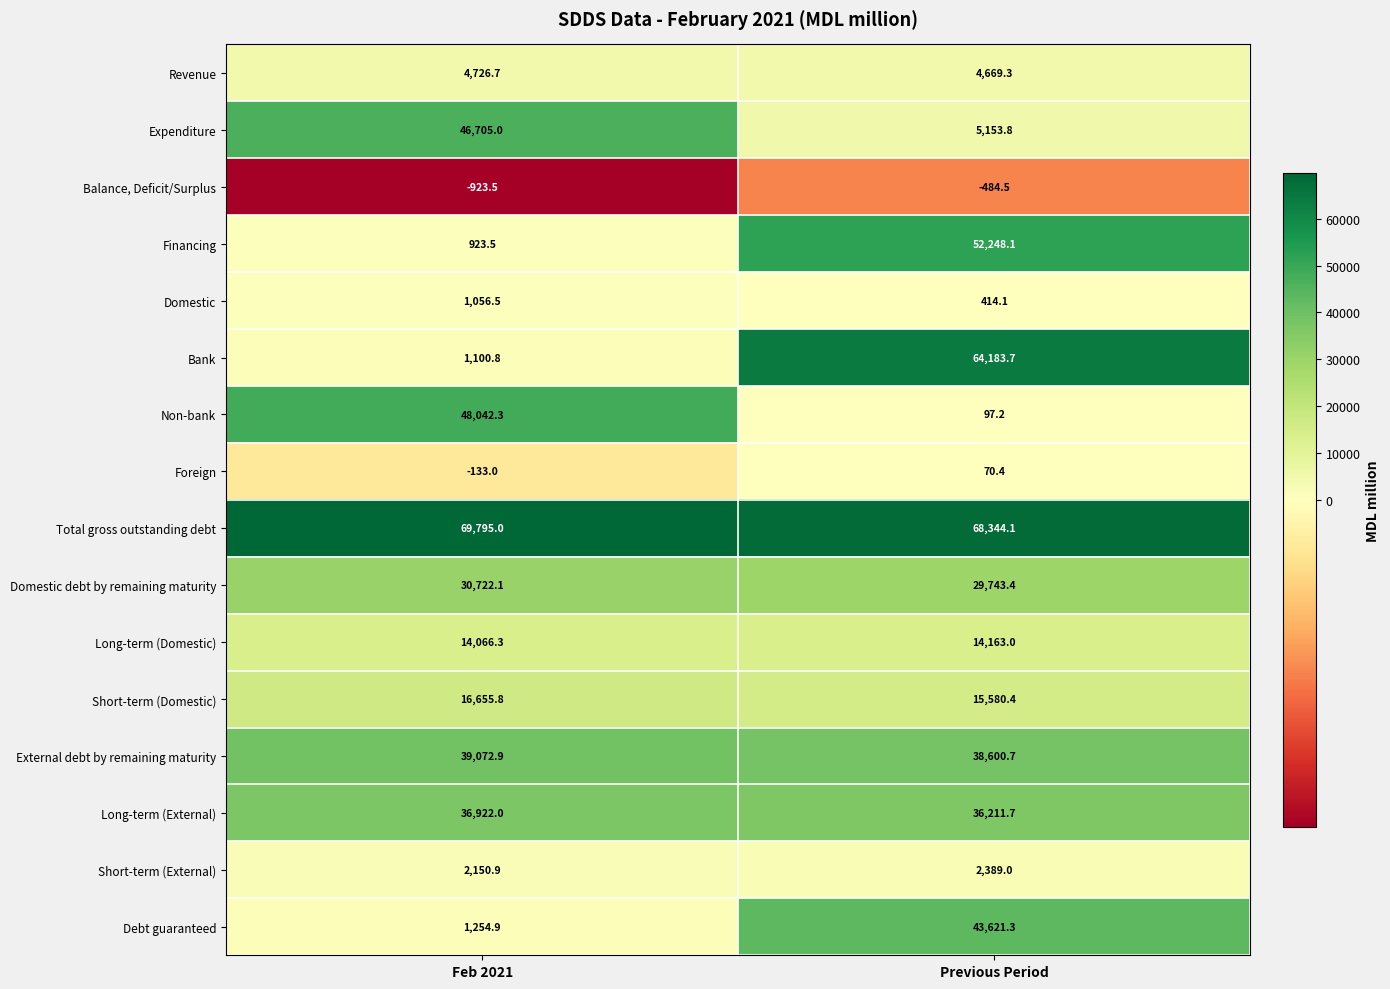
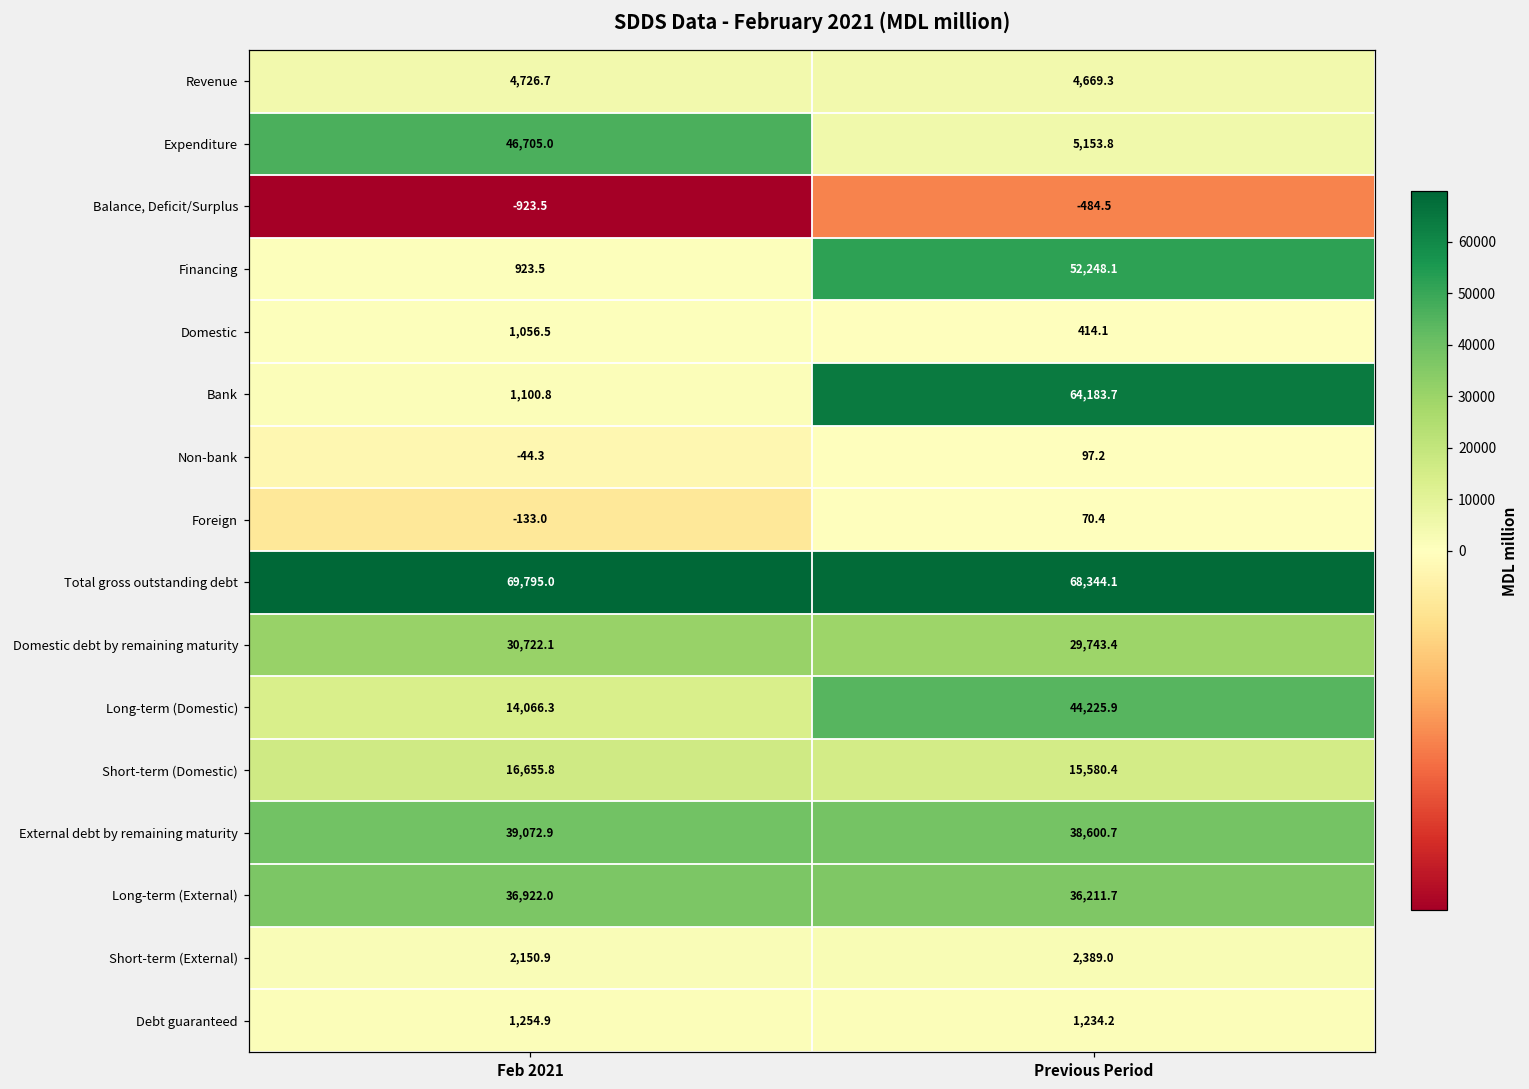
  {
    "Revenue": {
      "Feb 2021": "4,726.7",
      "Previous Period": "4,669.3"
    },
    "Expenditure": {
      "Feb 2021": "46,705.0",
      "Previous Period": "5,153.8"
    },
    "Balance, Deficit/Surplus": {
      "Feb 2021": "-923.5",
      "Previous Period": "-484.5"
    },
    "Financing": {
      "Feb 2021": "923.5",
      "Previous Period": "52,248.1"
    },
    "Domestic": {
      "Feb 2021": "1,056.5",
      "Previous Period": "414.1"
    },
    "Bank": {
      "Feb 2021": "1,100.8",
      "Previous Period": "64,183.7"
    },
    "Non-bank": {
-     "Feb 2021": "48,042.3",
+     "Feb 2021": "-44.3",
      "Previous Period": "97.2"
    },
    "Foreign": {
      "Feb 2021": "-133.0",
      "Previous Period": "70.4"
    },
    "Total gross outstanding debt": {
      "Feb 2021": "69,795.0",
      "Previous Period": "68,344.1"
    },
    "Domestic debt by remaining maturity": {
      "Feb 2021": "30,722.1",
      "Previous Period": "29,743.4"
    },
    "Long-term (Domestic)": {
      "Feb 2021": "14,066.3",
-     "Previous Period": "14,163.0"
+     "Previous Period": "44,225.9"
    },
    "Short-term (Domestic)": {
      "Feb 2021": "16,655.8",
      "Previous Period": "15,580.4"
    },
    "External debt by remaining maturity": {
      "Feb 2021": "39,072.9",
      "Previous Period": "38,600.7"
    },
    "Long-term (External)": {
      "Feb 2021": "36,922.0",
      "Previous Period": "36,211.7"
    },
    "Short-term (External)": {
      "Feb 2021": "2,150.9",
      "Previous Period": "2,389.0"
    },
    "Debt guaranteed": {
      "Feb 2021": "1,254.9",
-     "Previous Period": "43,621.3"
+     "Previous Period": "1,234.2"
    }
  }
